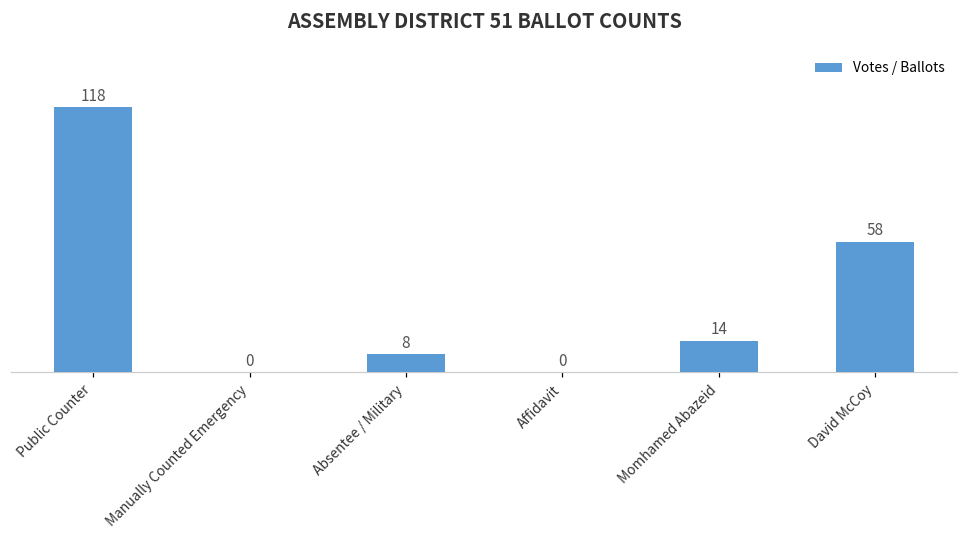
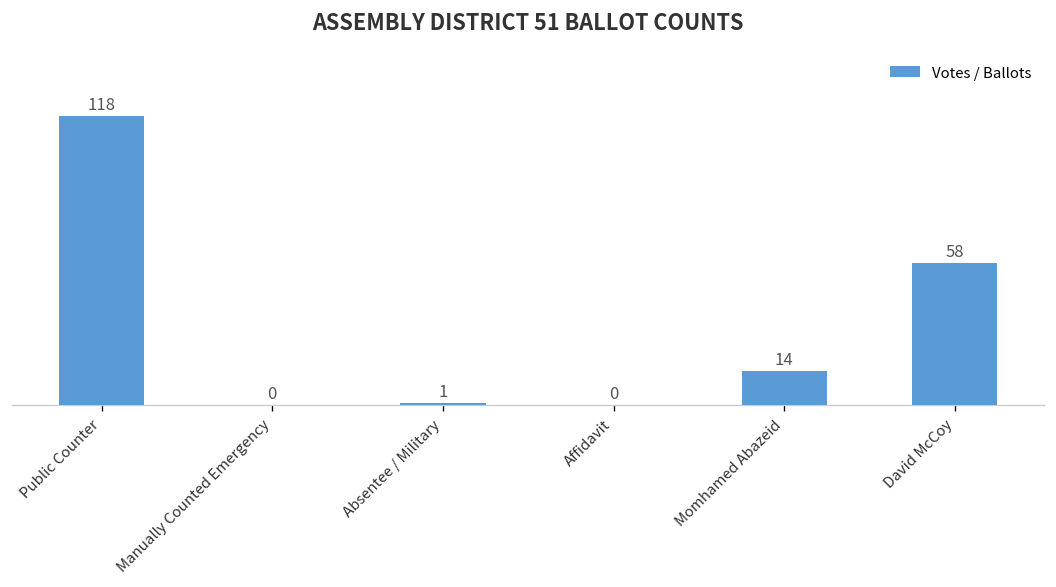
  {
    "Public Counter": 118,
    "Manually Counted Emergency": 0,
-   "Absentee / Military": 8,
+   "Absentee / Military": 1,
    "Affidavit": 0,
    "Momhamed Abazeid": 14,
    "David McCoy": 58
  }
